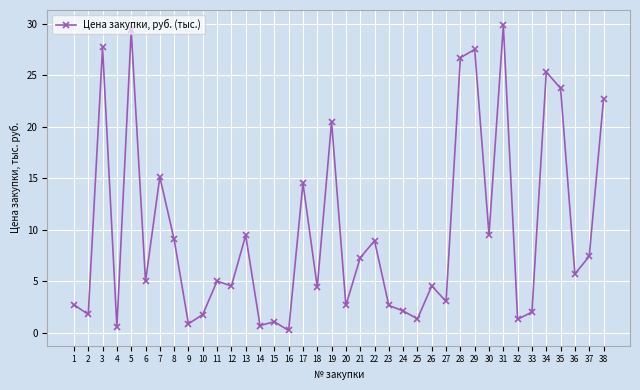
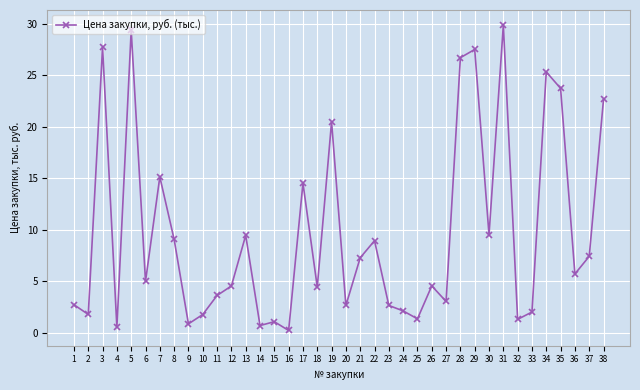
  {
    "1": 2.7,
    "2": 1.8,
    "3": 27.7,
    "4": 0.5,
    "6": 5.0,
    "7": 15.1,
    "8": 9.0,
    "9": 0.8,
    "10": 1.8,
-   "11": 5.0,
+   "11": 3.6,
    "12": 4.5,
    "13": 9.4,
    "14": 0.7,
    "15": 1.1,
    "16": 0.2,
    "17": 14.5,
    "18": 4.4,
    "19": 20.5,
    "20": 2.6,
    "21": 7.3,
    "22": 8.9,
    "23": 2.6,
    "24": 2.1,
    "25": 1.3,
    "26": 4.5,
    "27": 3.0,
    "28": 26.7,
    "29": 27.5,
    "30": 9.5,
    "31": 29.9,
    "32": 1.3,
    "33": 2.0,
    "34": 25.3,
    "35": 23.7,
    "36": 5.7,
    "37": 7.4,
    "38": 22.6
  }
